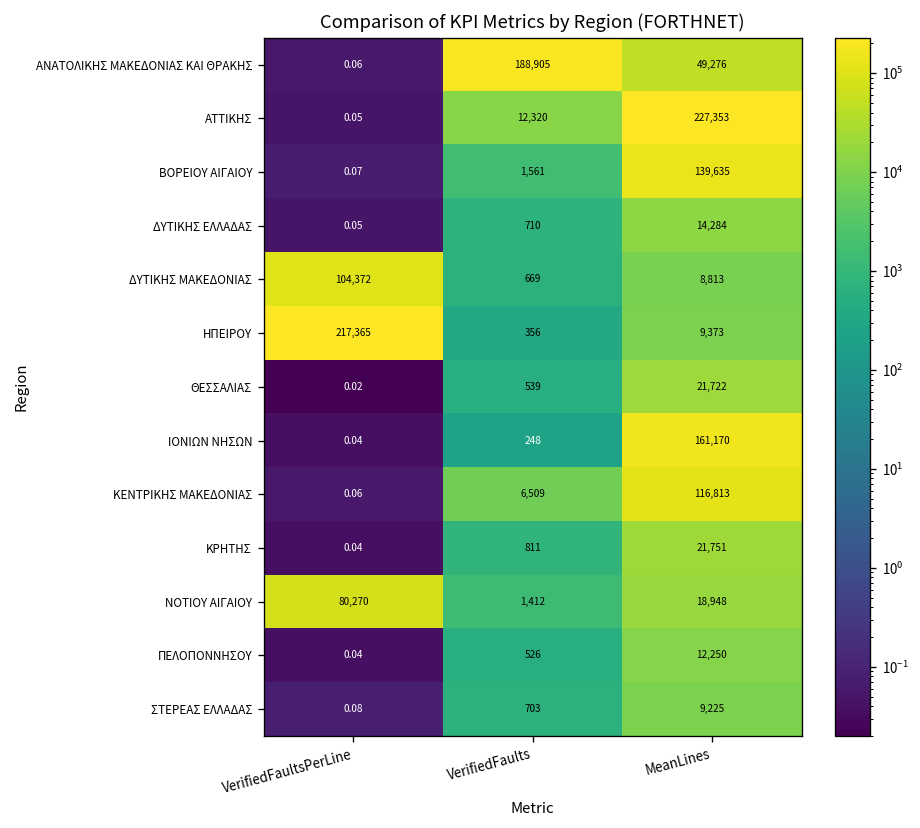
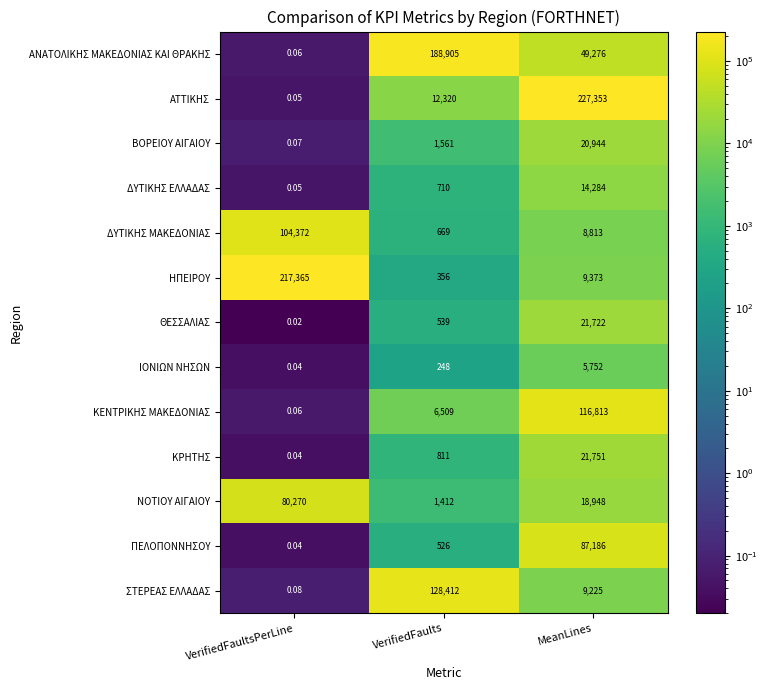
  {
    "ΑΝΑΤΟΛΙΚΗΣ ΜΑΚΕΔΟΝΙΑΣ ΚΑΙ ΘΡΑΚΗΣ": {
      "VerifiedFaultsPerLine": "0.06",
      "VerifiedFaults": "188,905",
      "MeanLines": "49,276"
    },
    "ΑΤΤΙΚΗΣ": {
      "VerifiedFaultsPerLine": "0.05",
      "VerifiedFaults": "12,320",
      "MeanLines": "227,353"
    },
    "ΒΟΡΕΙΟΥ ΑΙΓΑΙΟΥ": {
      "VerifiedFaultsPerLine": "0.07",
      "VerifiedFaults": "1,561",
-     "MeanLines": "139,635"
+     "MeanLines": "20,944"
    },
    "ΔΥΤΙΚΗΣ ΕΛΛΑΔΑΣ": {
      "VerifiedFaultsPerLine": "0.05",
      "VerifiedFaults": "710",
      "MeanLines": "14,284"
    },
    "ΔΥΤΙΚΗΣ ΜΑΚΕΔΟΝΙΑΣ": {
      "VerifiedFaultsPerLine": "104,372",
      "VerifiedFaults": "669",
      "MeanLines": "8,813"
    },
    "ΗΠΕΙΡΟΥ": {
      "VerifiedFaultsPerLine": "217,365",
      "VerifiedFaults": "356",
      "MeanLines": "9,373"
    },
    "ΘΕΣΣΑΛΙΑΣ": {
      "VerifiedFaultsPerLine": "0.02",
      "VerifiedFaults": "539",
      "MeanLines": "21,722"
    },
    "ΙΟΝΙΩΝ ΝΗΣΩΝ": {
      "VerifiedFaultsPerLine": "0.04",
      "VerifiedFaults": "248",
-     "MeanLines": "161,170"
+     "MeanLines": "5,752"
    },
    "ΚΕΝΤΡΙΚΗΣ ΜΑΚΕΔΟΝΙΑΣ": {
      "VerifiedFaultsPerLine": "0.06",
      "VerifiedFaults": "6,509",
      "MeanLines": "116,813"
    },
    "ΚΡΗΤΗΣ": {
      "VerifiedFaultsPerLine": "0.04",
      "VerifiedFaults": "811",
      "MeanLines": "21,751"
    },
    "ΝΟΤΙΟΥ ΑΙΓΑΙΟΥ": {
      "VerifiedFaultsPerLine": "80,270",
      "VerifiedFaults": "1,412",
      "MeanLines": "18,948"
    },
    "ΠΕΛΟΠΟΝΝΗΣΟΥ": {
      "VerifiedFaultsPerLine": "0.04",
      "VerifiedFaults": "526",
-     "MeanLines": "12,250"
+     "MeanLines": "87,186"
    },
    "ΣΤΕΡΕΑΣ ΕΛΛΑΔΑΣ": {
      "VerifiedFaultsPerLine": "0.08",
-     "VerifiedFaults": "703",
+     "VerifiedFaults": "128,412",
      "MeanLines": "9,225"
    }
  }
